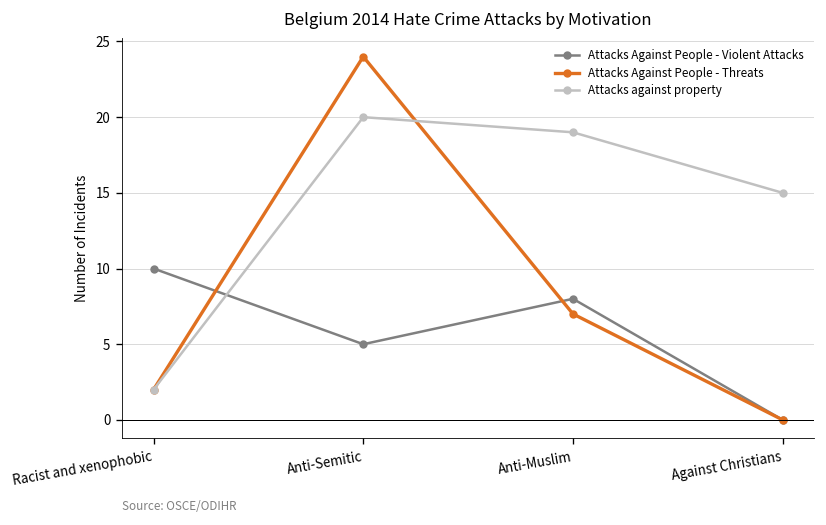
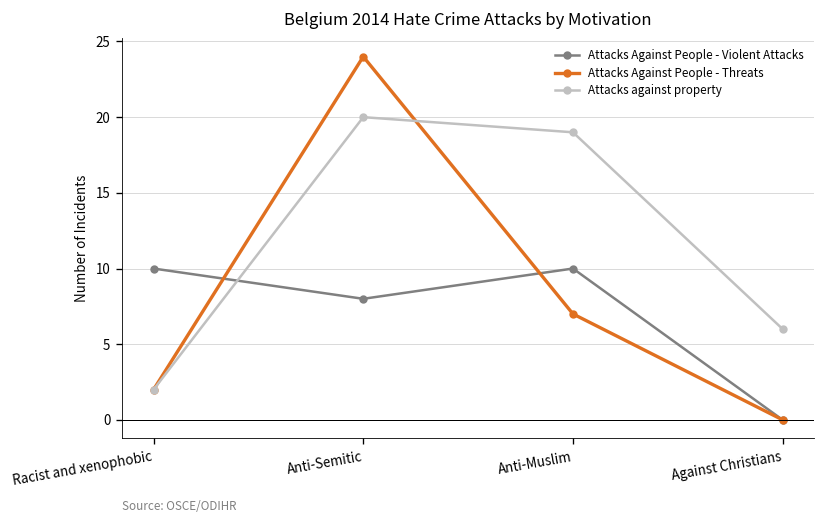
  {
    "Attacks Against People - Violent Attacks": {
      "Racist and xenophobic": 10,
-     "Anti-Semitic": 5,
-     "Anti-Muslim": 8
+     "Anti-Semitic": 8,
+     "Anti-Muslim": 10
    },
    "Attacks Against People - Threats": {
      "Anti-Semitic": 24,
      "Anti-Muslim": 7
    },
    "Attacks against property": {
      "Anti-Semitic": 20,
      "Anti-Muslim": 19,
-     "Against Christians": 15
+     "Against Christians": 6
    }
  }
